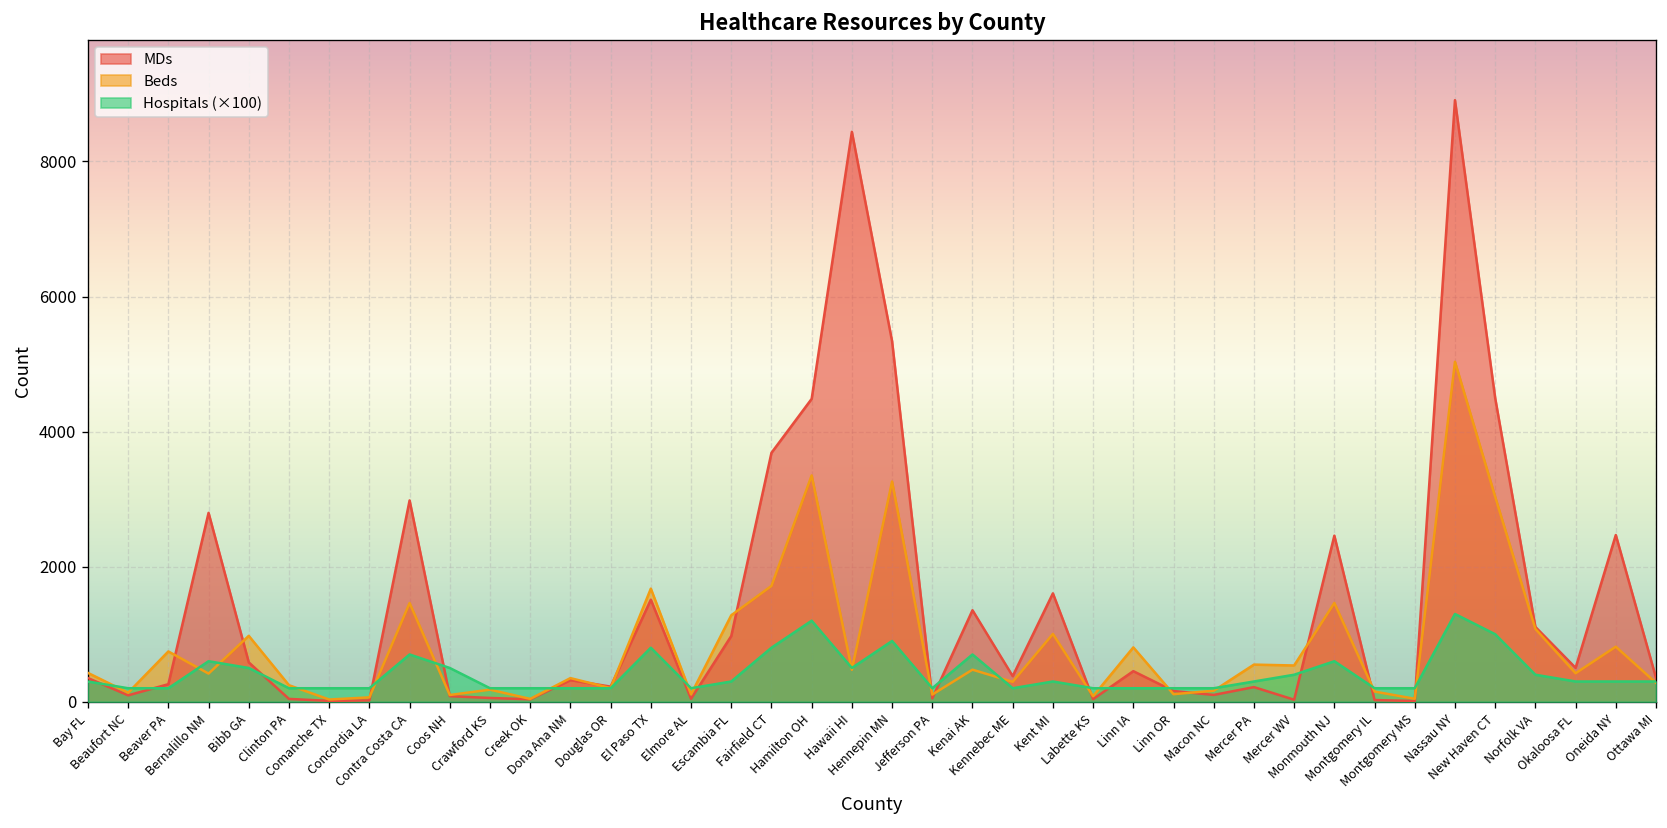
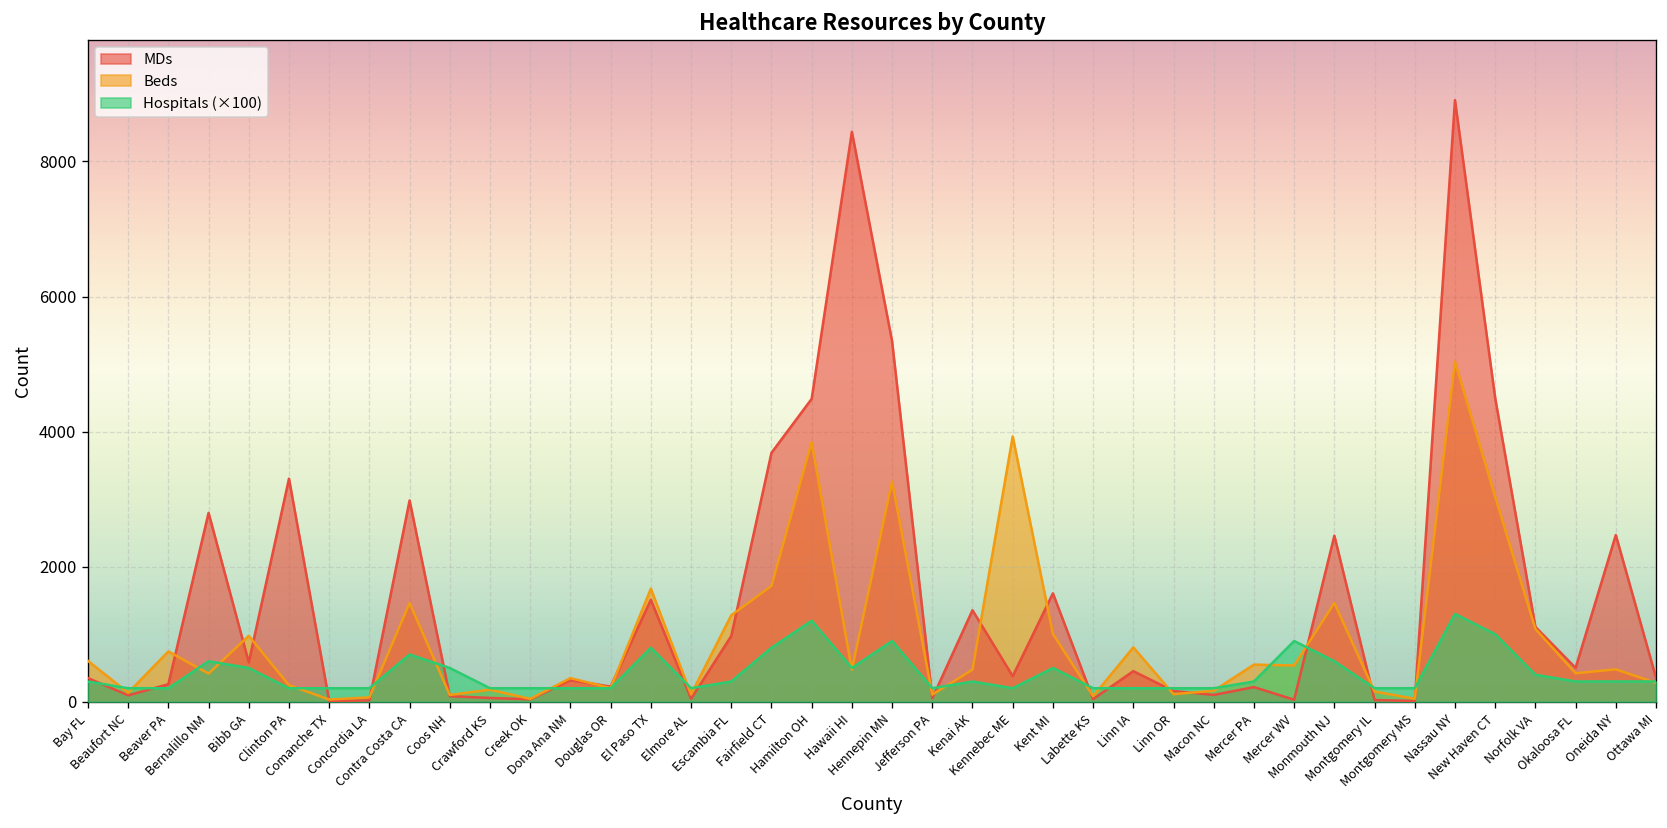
  {
    "MDs": {
      "Bay FL": 400,
      "Beaver PA": 300,
      "Bernalillo NM": 2800,
      "Bibb GA": 600,
-     "Clinton PA": 0,
+     "Clinton PA": 3300,
      "Concordia LA": 0,
      "Contra Costa CA": 3000,
      "Crawford KS": 100,
      "El Paso TX": 1500,
      "Elmore AL": 0,
      "Escambia FL": 1000,
      "Fairfield CT": 3700,
      "Hamilton OH": 4500,
      "Hawaii HI": 8400,
      "Hennepin MN": 5300,
      "Jefferson PA": 100,
      "Kenai AK": 1400,
      "Kennebec ME": 400,
      "Kent MI": 1600,
      "Linn IA": 500,
      "Macon NC": 100,
      "Mercer PA": 200,
      "Mercer WV": 0,
      "Monmouth NJ": 2500,
      "Montgomery IL": 0,
      "Nassau NY": 8900,
      "New Haven CT": 4500,
      "Okaloosa FL": 500,
      "Oneida NY": 2500,
      "Ottawa MI": 400
    },
    "Beds": {
-     "Bay FL": 400,
+     "Bay FL": 600,
      "Beaver PA": 700,
      "Bernalillo NM": 400,
      "Bibb GA": 1000,
      "Concordia LA": 100,
      "Contra Costa CA": 1500,
      "El Paso TX": 1700,
      "Elmore AL": 100,
      "Escambia FL": 1300,
      "Fairfield CT": 1700,
-     "Hamilton OH": 3400,
+     "Hamilton OH": 3800,
      "Hennepin MN": 3300,
      "Jefferson PA": 100,
      "Kenai AK": 500,
-     "Kennebec ME": 300,
+     "Kennebec ME": 3900,
      "Kent MI": 1000,
      "Linn IA": 800,
      "Linn OR": 100,
      "Mercer PA": 600,
      "Mercer WV": 500,
      "Monmouth NJ": 1500,
      "Montgomery IL": 200,
      "Nassau NY": 5000,
      "New Haven CT": 3000,
      "Okaloosa FL": 400,
-     "Oneida NY": 800
+     "Oneida NY": 500
    },
    "Hospitals (×100)": {
      "Bay FL": 300,
      "Beaufort NC": 200,
      "Beaver PA": 200,
      "Bernalillo NM": 600,
      "Bibb GA": 500,
      "Comanche TX": 200,
      "Concordia LA": 200,
      "Contra Costa CA": 700,
      "Coos NH": 500,
      "Creek OK": 200,
      "Dona Ana NM": 200,
      "El Paso TX": 800,
      "Elmore AL": 200,
      "Escambia FL": 300,
      "Fairfield CT": 800,
      "Hamilton OH": 1200,
      "Hennepin MN": 900,
      "Jefferson PA": 200,
-     "Kenai AK": 700,
+     "Kenai AK": 300,
      "Kennebec ME": 200,
-     "Kent MI": 300,
+     "Kent MI": 500,
      "Labette KS": 200,
      "Linn IA": 200,
      "Mercer PA": 300,
-     "Mercer WV": 400,
+     "Mercer WV": 900,
      "Monmouth NJ": 600,
      "Montgomery IL": 200,
      "Montgomery MS": 200,
      "Nassau NY": 1300,
      "New Haven CT": 1000,
      "Norfolk VA": 400,
      "Okaloosa FL": 300,
      "Oneida NY": 300
    }
  }
